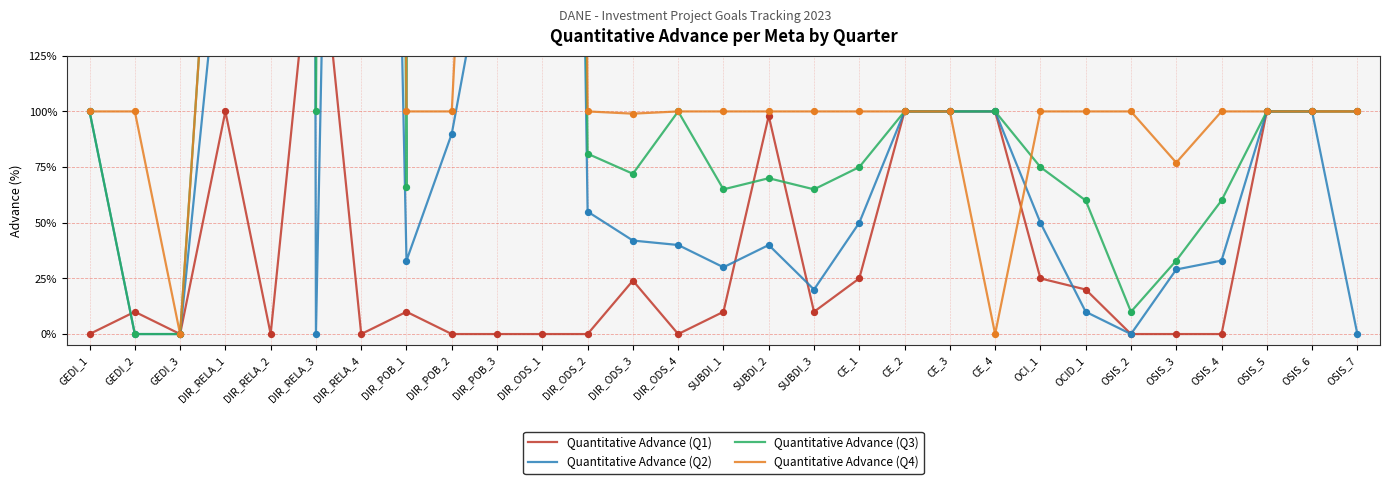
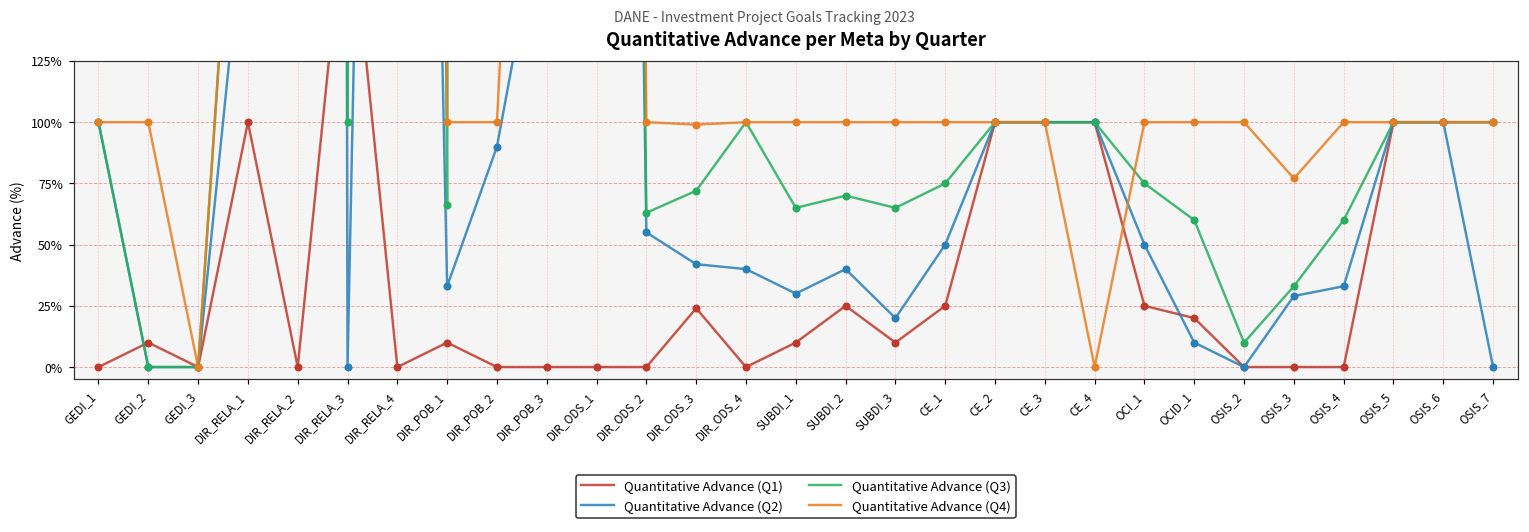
  {
    "Quantitative Advance (Q1)": {
      "GEDI_1": "0%",
      "GEDI_2": "10%",
      "DIR_RELA_1": "100%",
      "DIR_RELA_2": "0%",
      "DIR_RELA_4": "0%",
      "DIR_POB_1": "10%",
      "DIR_POB_2": "0%",
      "DIR_POB_3": "0%",
      "DIR_ODS_1": "0%",
      "DIR_ODS_2": "0%",
      "DIR_ODS_3": "24%",
      "DIR_ODS_4": "0%",
      "SUBDI_1": "10%",
-     "SUBDI_2": "98%",
+     "SUBDI_2": "25%",
      "SUBDI_3": "10%",
      "CE_1": "25%",
      "OCI_1": "25%",
      "OCID_1": "20%",
      "OSIS_3": "0%",
      "OSIS_4": "0%"
    },
    "Quantitative Advance (Q2)": {
      "DIR_RELA_3": "0%",
      "DIR_POB_1": "33%",
      "DIR_POB_2": "90%",
      "DIR_ODS_2": "55%",
      "DIR_ODS_3": "42%",
      "DIR_ODS_4": "40%",
      "SUBDI_1": "30%",
      "SUBDI_2": "40%",
      "SUBDI_3": "20%",
      "CE_1": "50%",
      "OCI_1": "50%",
      "OCID_1": "10%",
      "OSIS_3": "29%",
      "OSIS_4": "33%",
      "OSIS_7": "0%"
    },
    "Quantitative Advance (Q3)": {
      "DIR_RELA_3": "100%",
      "DIR_POB_1": "66%",
-     "DIR_ODS_2": "81%",
+     "DIR_ODS_2": "63%",
      "DIR_ODS_3": "72%",
      "SUBDI_1": "65%",
      "SUBDI_2": "70%",
      "SUBDI_3": "65%",
      "CE_1": "75%",
      "OCI_1": "75%",
      "OCID_1": "60%",
      "OSIS_2": "10%",
      "OSIS_3": "33%",
      "OSIS_4": "60%"
    },
    "Quantitative Advance (Q4)": {
      "GEDI_2": "100%",
      "DIR_POB_1": "100%",
      "DIR_POB_2": "100%",
      "DIR_ODS_2": "100%",
      "DIR_ODS_3": "99%",
      "SUBDI_1": "100%",
      "SUBDI_2": "100%",
      "SUBDI_3": "100%",
      "CE_1": "100%",
      "CE_4": "0%",
      "OCI_1": "100%",
      "OCID_1": "100%",
      "OSIS_2": "100%",
      "OSIS_3": "77%",
      "OSIS_4": "100%"
    }
  }
